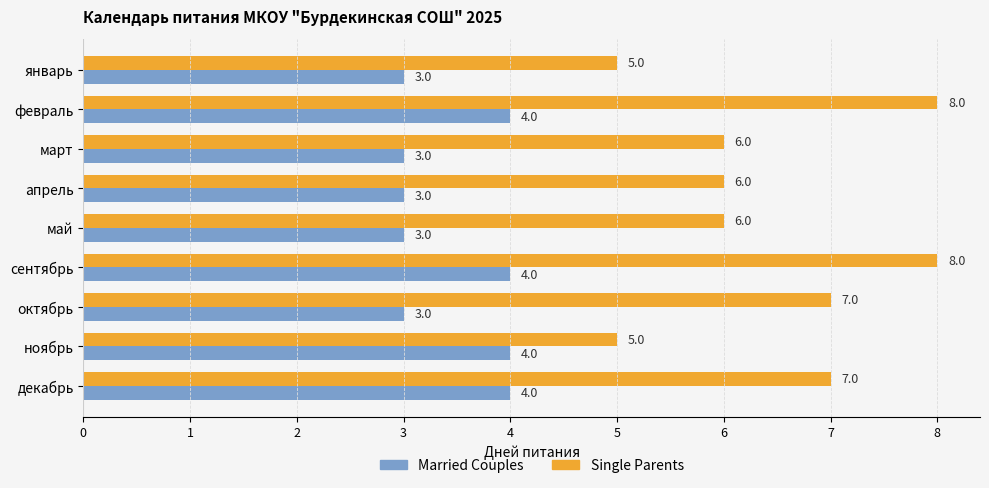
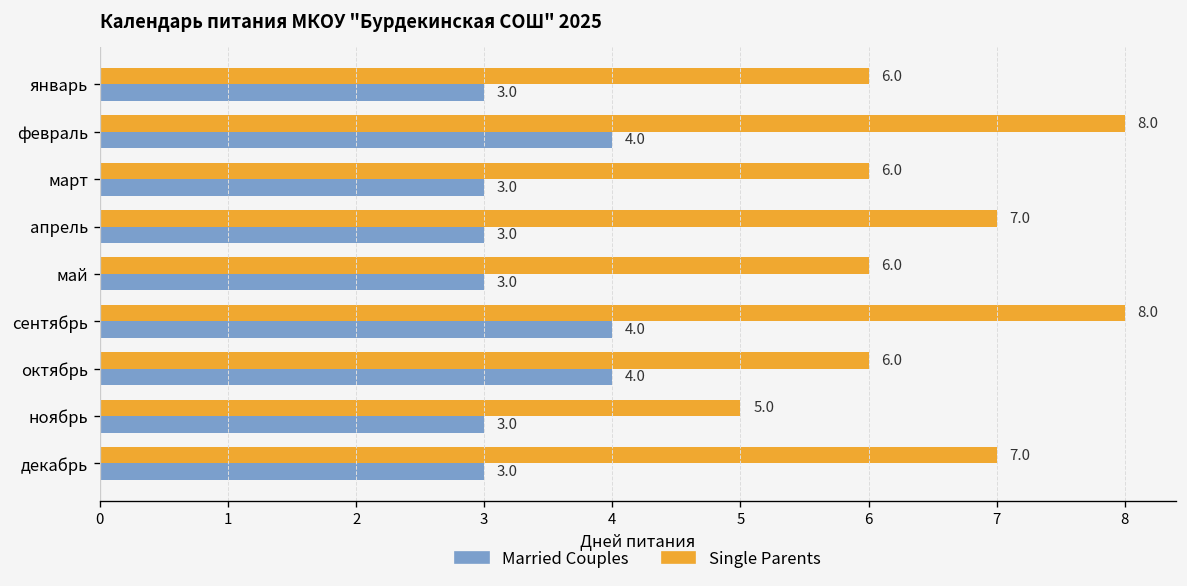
  {
    "Married Couples": {
      "январь": 3.0,
      "февраль": 4.0,
      "март": 3.0,
      "апрель": 3.0,
      "май": 3.0,
      "сентябрь": 4.0,
-     "октябрь": 3.0,
-     "ноябрь": 4.0,
-     "декабрь": 4.0
+     "октябрь": 4.0,
+     "ноябрь": 3.0,
+     "декабрь": 3.0
    },
    "Single Parents": {
-     "январь": 5.0,
+     "январь": 6.0,
      "февраль": 8.0,
      "март": 6.0,
-     "апрель": 6.0,
+     "апрель": 7.0,
      "май": 6.0,
      "сентябрь": 8.0,
-     "октябрь": 7.0,
+     "октябрь": 6.0,
      "ноябрь": 5.0,
      "декабрь": 7.0
    }
  }
